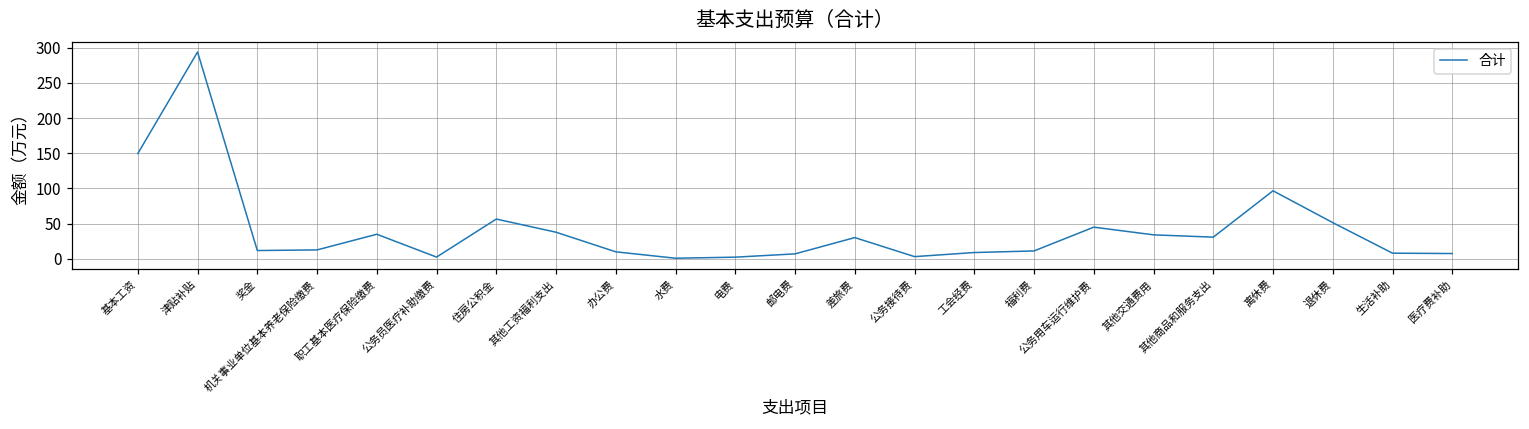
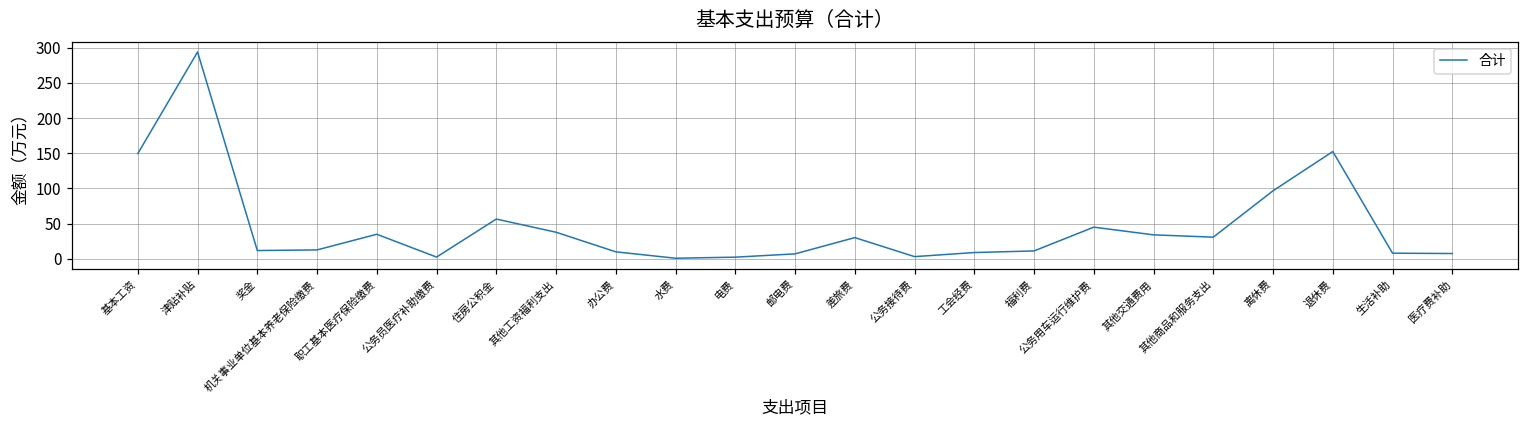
  {
    "基本工资": 150,
    "津贴补贴": 290,
    "奖金": 10,
    "机关事业单位基本养老保险缴费": 10,
    "职工基本医疗保险缴费": 40,
    "公务员医疗补助缴费": 0,
    "住房公积金": 60,
    "其他工资福利支出": 40,
    "办公费": 10,
    "水费": 0,
    "电费": 0,
    "邮电费": 10,
    "差旅费": 30,
    "公务接待费": 0,
    "工会经费": 10,
    "福利费": 10,
    "公务用车运行维护费": 50,
    "其他交通费用": 30,
    "其他商品和服务支出": 30,
    "离休费": 100,
-   "退休费": 50,
+   "退休费": 150,
    "生活补助": 10,
    "医疗费补助": 10
  }
